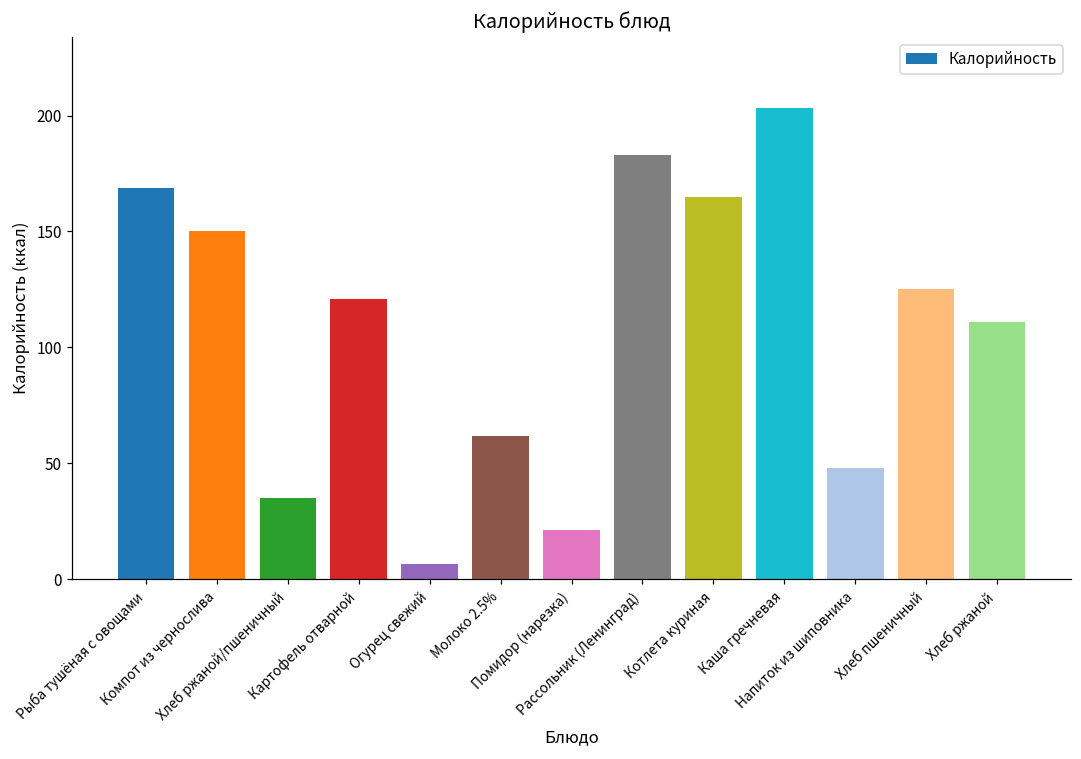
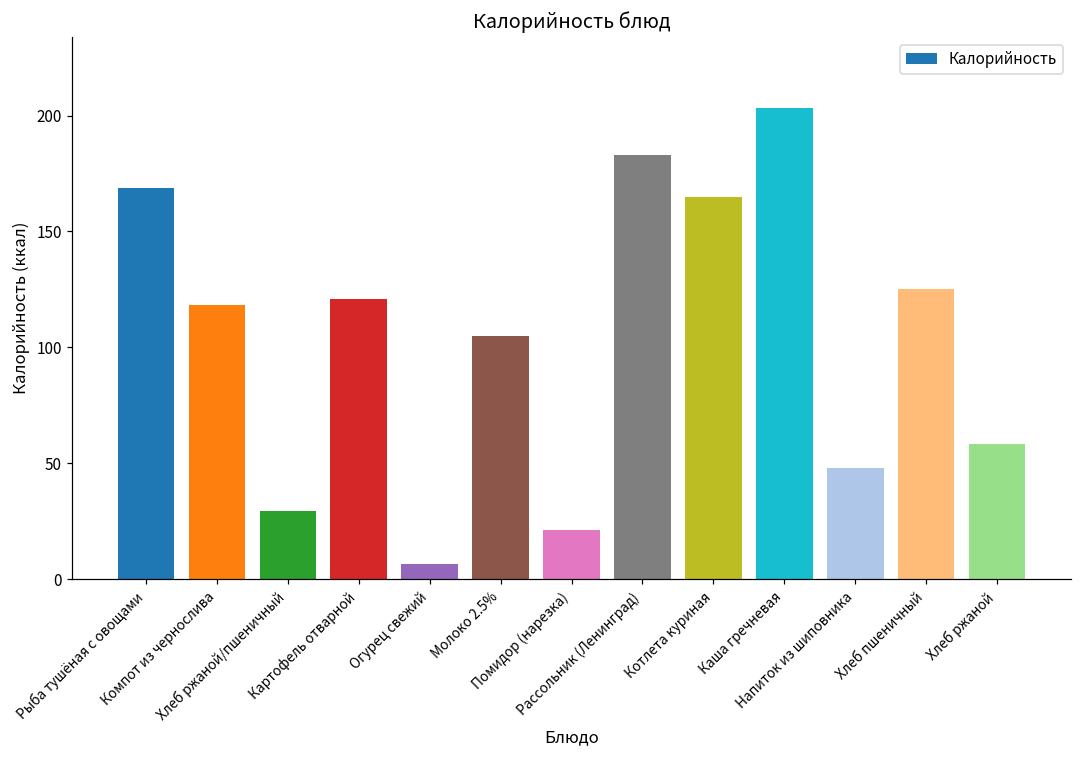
  {
    "Рыба тушёная с овощами": 169,
-   "Компот из чернослива": 150,
-   "Хлеб ржаной/пшеничный": 35,
+   "Компот из чернослива": 118,
+   "Хлеб ржаной/пшеничный": 30,
    "Картофель отварной": 121,
    "Огурец свежий": 7,
-   "Молоко 2.5%": 62,
+   "Молоко 2.5%": 105,
    "Помидор (нарезка)": 21,
    "Рассольник (Ленинград)": 183,
    "Котлета куриная": 165,
    "Каша гречневая": 203,
    "Напиток из шиповника": 48,
    "Хлеб пшеничный": 125,
-   "Хлеб ржаной": 111
+   "Хлеб ржаной": 58
  }
